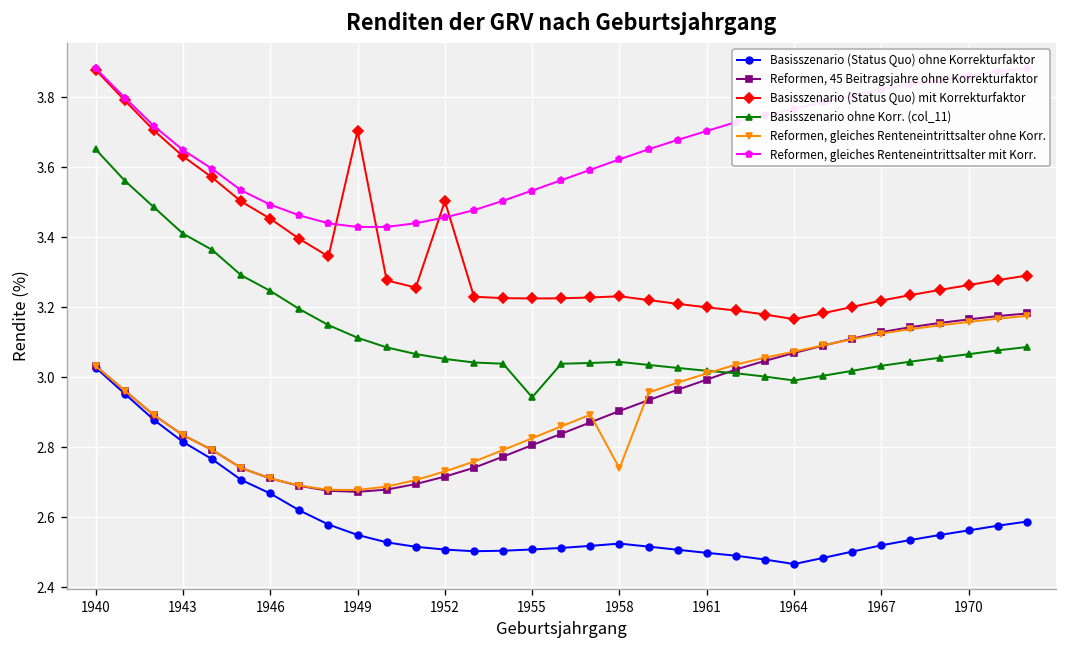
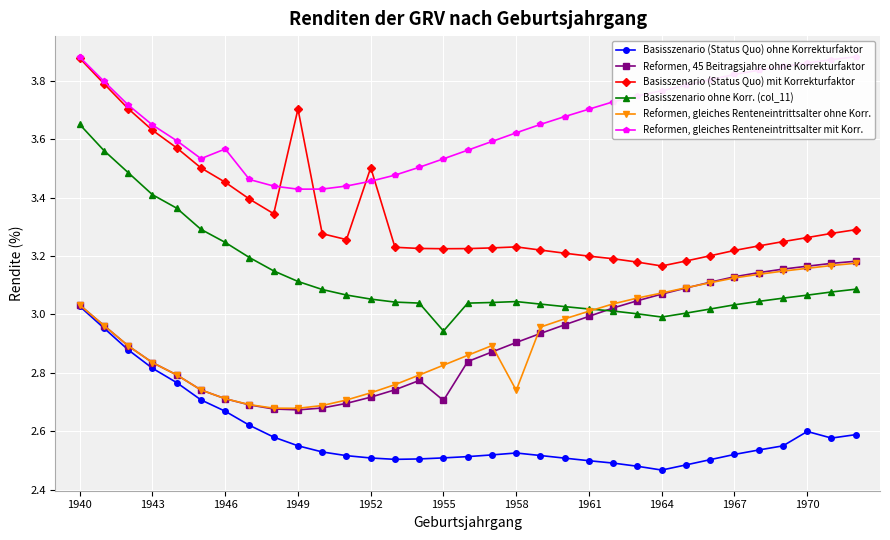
  {
    "Basisszenario (Status Quo) ohne Korrekturfaktor": {
      "1943": 2.82,
      "1946": 2.67,
      "1949": 2.55,
      "1952": 2.51,
      "1955": 2.51,
      "1958": 2.53,
      "1961": 2.50,
      "1964": 2.47,
      "1967": 2.52,
-     "1970": 2.56
+     "1970": 2.60
    },
    "Reformen, 45 Beitragsjahre ohne Korrekturfaktor": {
      "1952": 2.72,
-     "1955": 2.81,
+     "1955": 2.71,
      "1958": 2.90,
      "1961": 2.99
    },
    "Basisszenario (Status Quo) mit Korrekturfaktor": {
      "1943": 3.63,
      "1946": 3.45,
      "1949": 3.70,
      "1952": 3.50,
      "1955": 3.23,
      "1958": 3.23,
      "1961": 3.20,
      "1964": 3.17,
      "1967": 3.22,
      "1970": 3.26
    },
    "Basisszenario ohne Korr. (col_11)": {
      "1940": 3.65,
      "1943": 3.41,
      "1946": 3.25,
      "1949": 3.11,
      "1952": 3.05,
      "1955": 2.94,
      "1958": 3.04,
      "1964": 2.99,
      "1967": 3.03,
      "1970": 3.07
    },
    "Reformen, gleiches Renteneintrittsalter ohne Korr.": {
      "1952": 2.73,
      "1955": 2.83,
      "1958": 2.74
    },
    "Reformen, gleiches Renteneintrittsalter mit Korr.": {
      "1943": 3.65,
-     "1946": 3.49,
+     "1946": 3.57,
      "1949": 3.43,
      "1952": 3.46,
      "1955": 3.53,
      "1958": 3.62,
      "1961": 3.70
    }
  }
